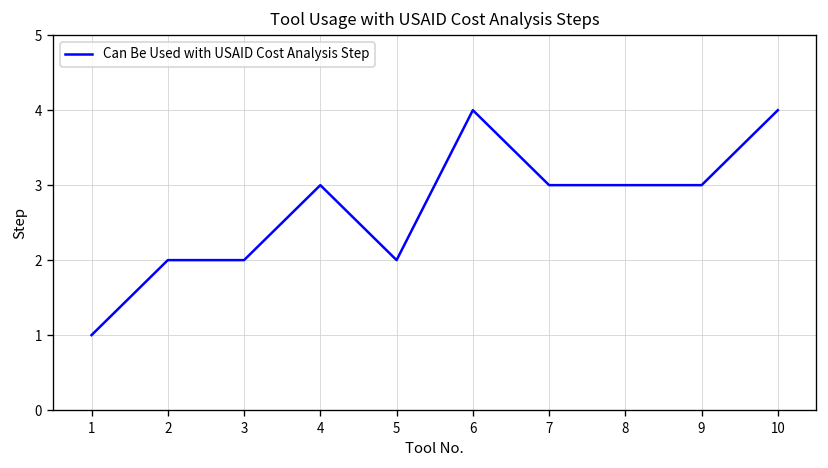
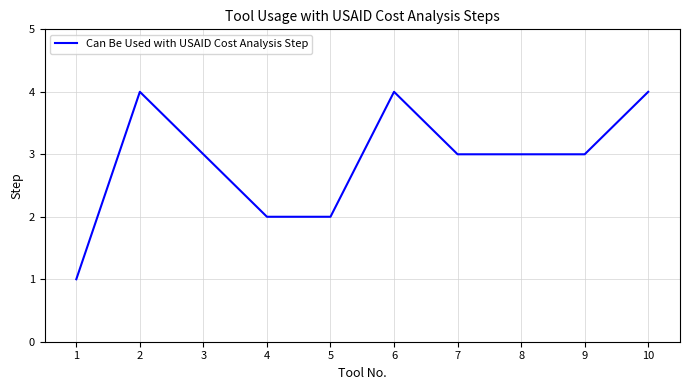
  {
    "1": 1,
-   "2": 2,
-   "3": 2,
-   "4": 3,
+   "2": 4,
+   "3": 3,
+   "4": 2,
    "5": 2,
    "6": 4,
    "7": 3,
    "8": 3,
    "9": 3,
    "10": 4
  }
